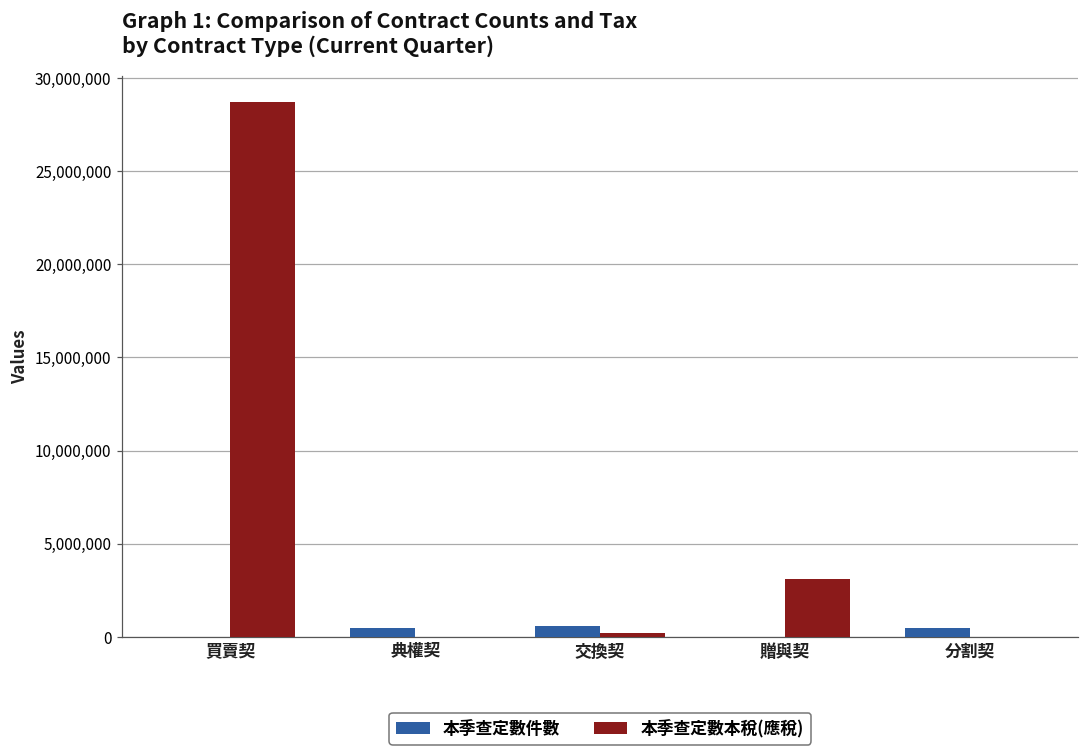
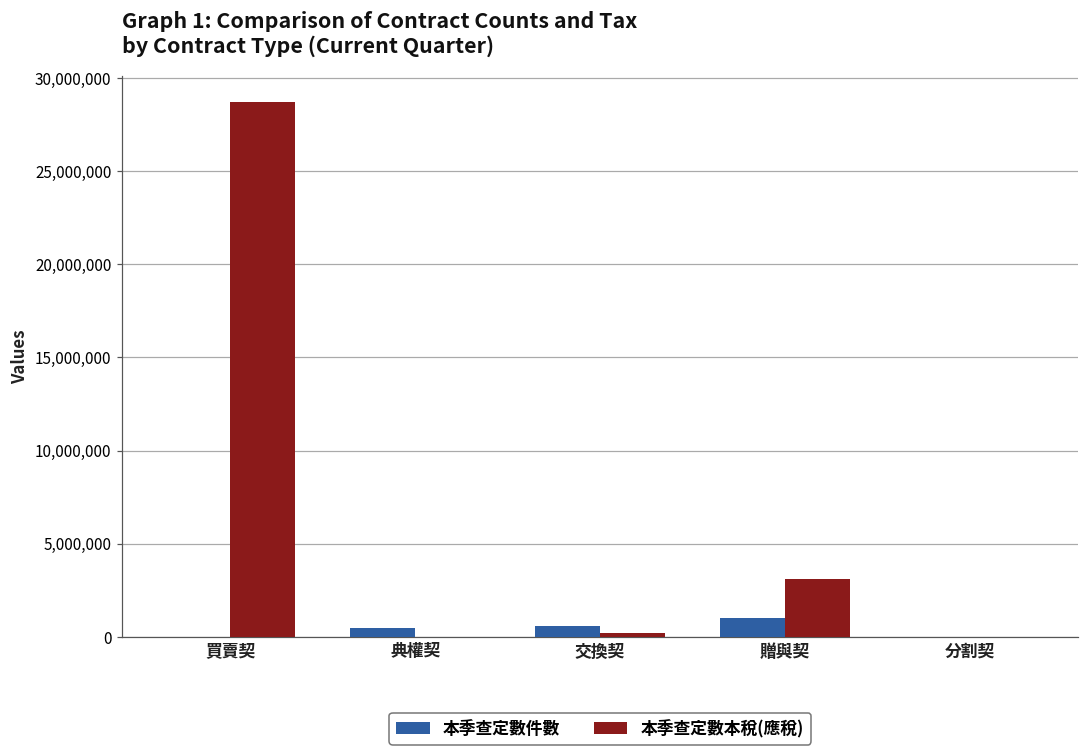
  {
    "本季查定數件數": {
      "典權契": "500,000",
      "交換契": "600,000",
-     "贈與契": "0",
-     "分割契": "500,000"
+     "贈與契": "1,000,000",
+     "分割契": "0"
    },
    "本季查定數本稅(應稅)": {
      "買賣契": "28,700,000",
      "典權契": "0",
      "交換契": "200,000",
      "贈與契": "3,100,000"
    }
  }
